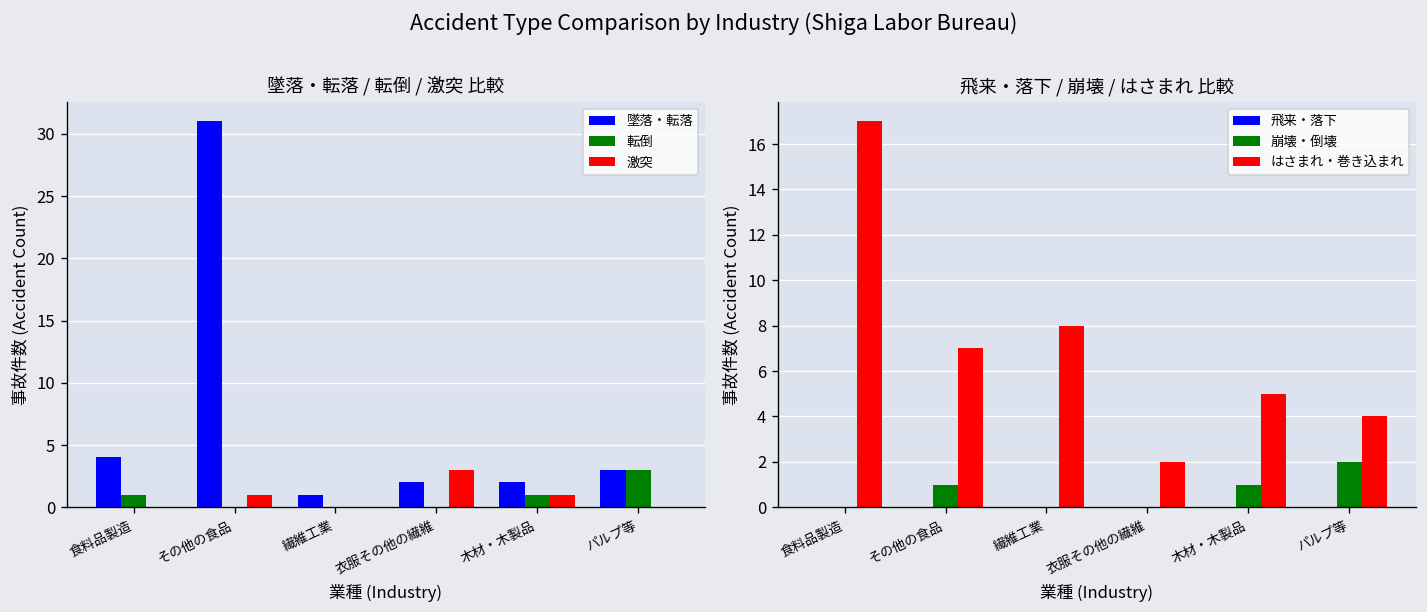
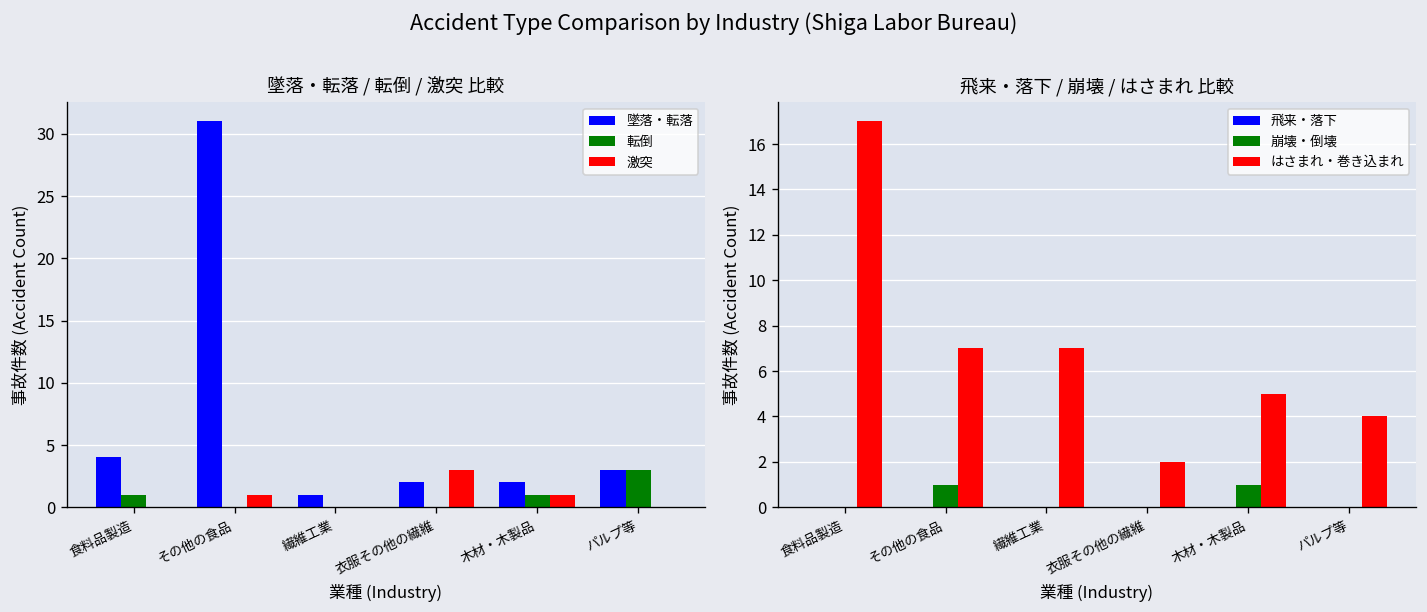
  {
    "墜落・転落 / 転倒 / 激突 比較": {
      "墜落・転落": {
        "食料品製造": 4.0,
        "その他の食品": 31.0,
        "繊維工業": 1.0,
        "衣服その他の繊維": 2.0,
        "木材・木製品": 2.0,
        "パルプ等": 3.0
      },
      "転倒": {
        "食料品製造": 1.0,
        "その他の食品": 0.0,
        "繊維工業": 0.0,
        "衣服その他の繊維": 0.0,
        "木材・木製品": 1.0,
        "パルプ等": 3.0
      },
      "激突": {
        "食料品製造": 0.0,
        "その他の食品": 1.0,
        "繊維工業": 0.0,
        "衣服その他の繊維": 3.0,
        "木材・木製品": 1.0,
        "パルプ等": 0.0
      }
    },
    "飛来・落下 / 崩壊 / はさまれ 比較": {
      "飛来・落下": {
        "食料品製造": 0,
        "その他の食品": 0,
        "繊維工業": 0,
        "衣服その他の繊維": 0,
        "木材・木製品": 0,
        "パルプ等": 0
      },
      "崩壊・倒壊": {
        "食料品製造": 0,
        "その他の食品": 1,
        "繊維工業": 0,
        "衣服その他の繊維": 0,
        "木材・木製品": 1,
-       "パルプ等": 2
+       "パルプ等": 0
      },
      "はさまれ・巻き込まれ": {
        "食料品製造": 17,
        "その他の食品": 7,
-       "繊維工業": 8,
+       "繊維工業": 7,
        "衣服その他の繊維": 2,
        "木材・木製品": 5,
        "パルプ等": 4
      }
    }
  }
